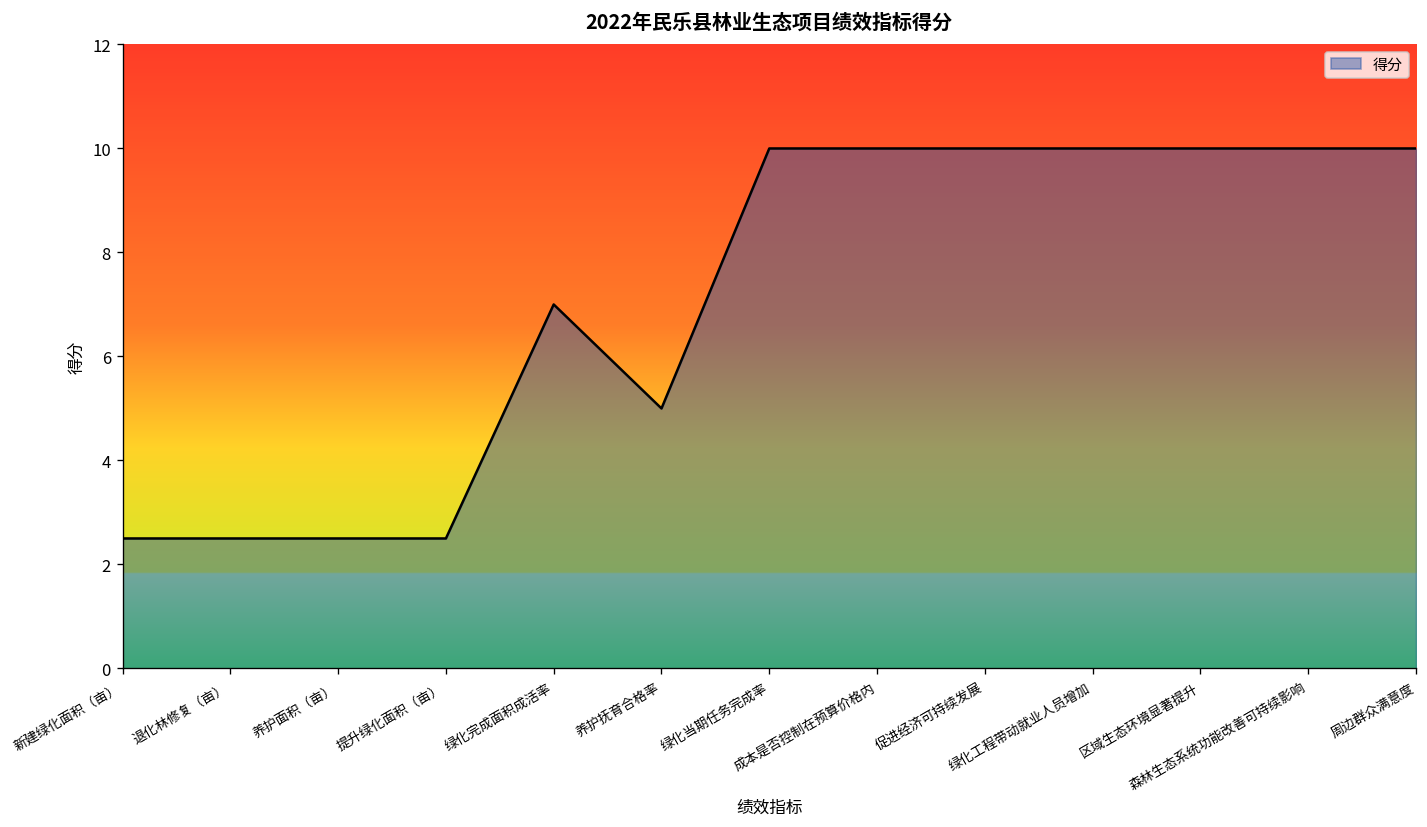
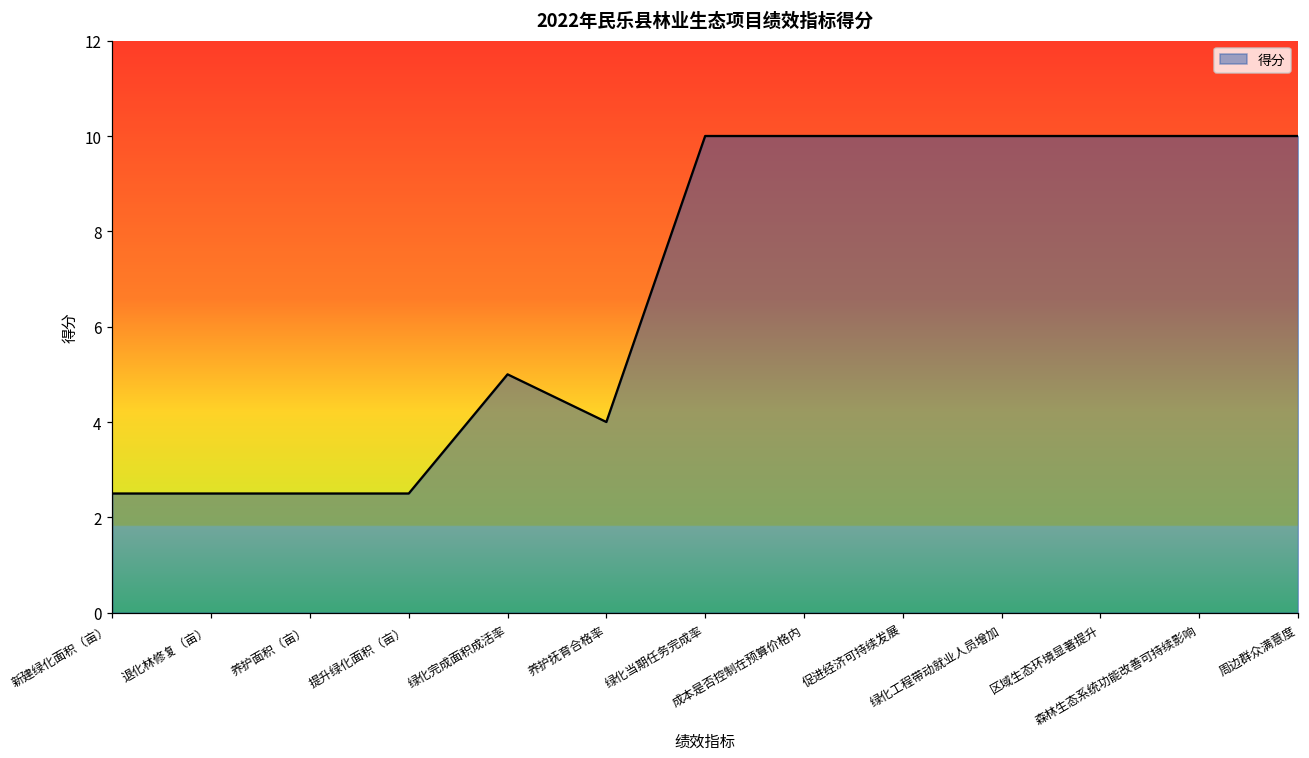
  {
    "新建绿化面积（亩）": 2.5,
    "退化林修复（亩）": 2.5,
    "养护面积（亩）": 2.5,
    "提升绿化面积（亩）": 2.5,
-   "绿化完成面积成活率": 7,
-   "养护抚育合格率": 5,
+   "绿化完成面积成活率": 5,
+   "养护抚育合格率": 4,
    "绿化当期任务完成率": 10,
    "成本是否控制在预算价格内": 10,
    "促进经济可持续发展": 10,
    "绿化工程带动就业人员增加": 10,
    "区域生态环境显著提升": 10,
    "森林生态系统功能改善可持续影响": 10,
    "周边群众满意度": 10
  }
